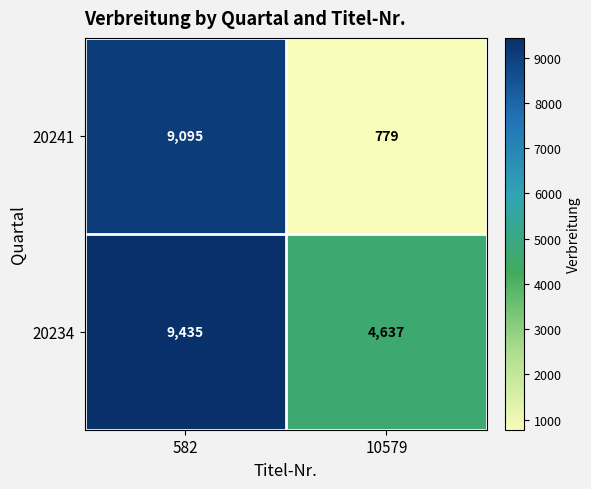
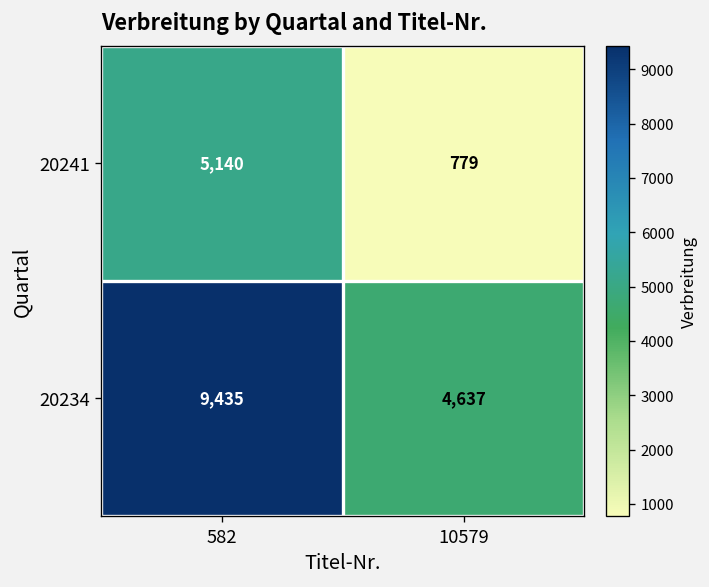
  {
    "20241": {
-     "582": "9,095",
+     "582": "5,140",
      "10579": "779"
    },
    "20234": {
      "582": "9,435",
      "10579": "4,637"
    }
  }
